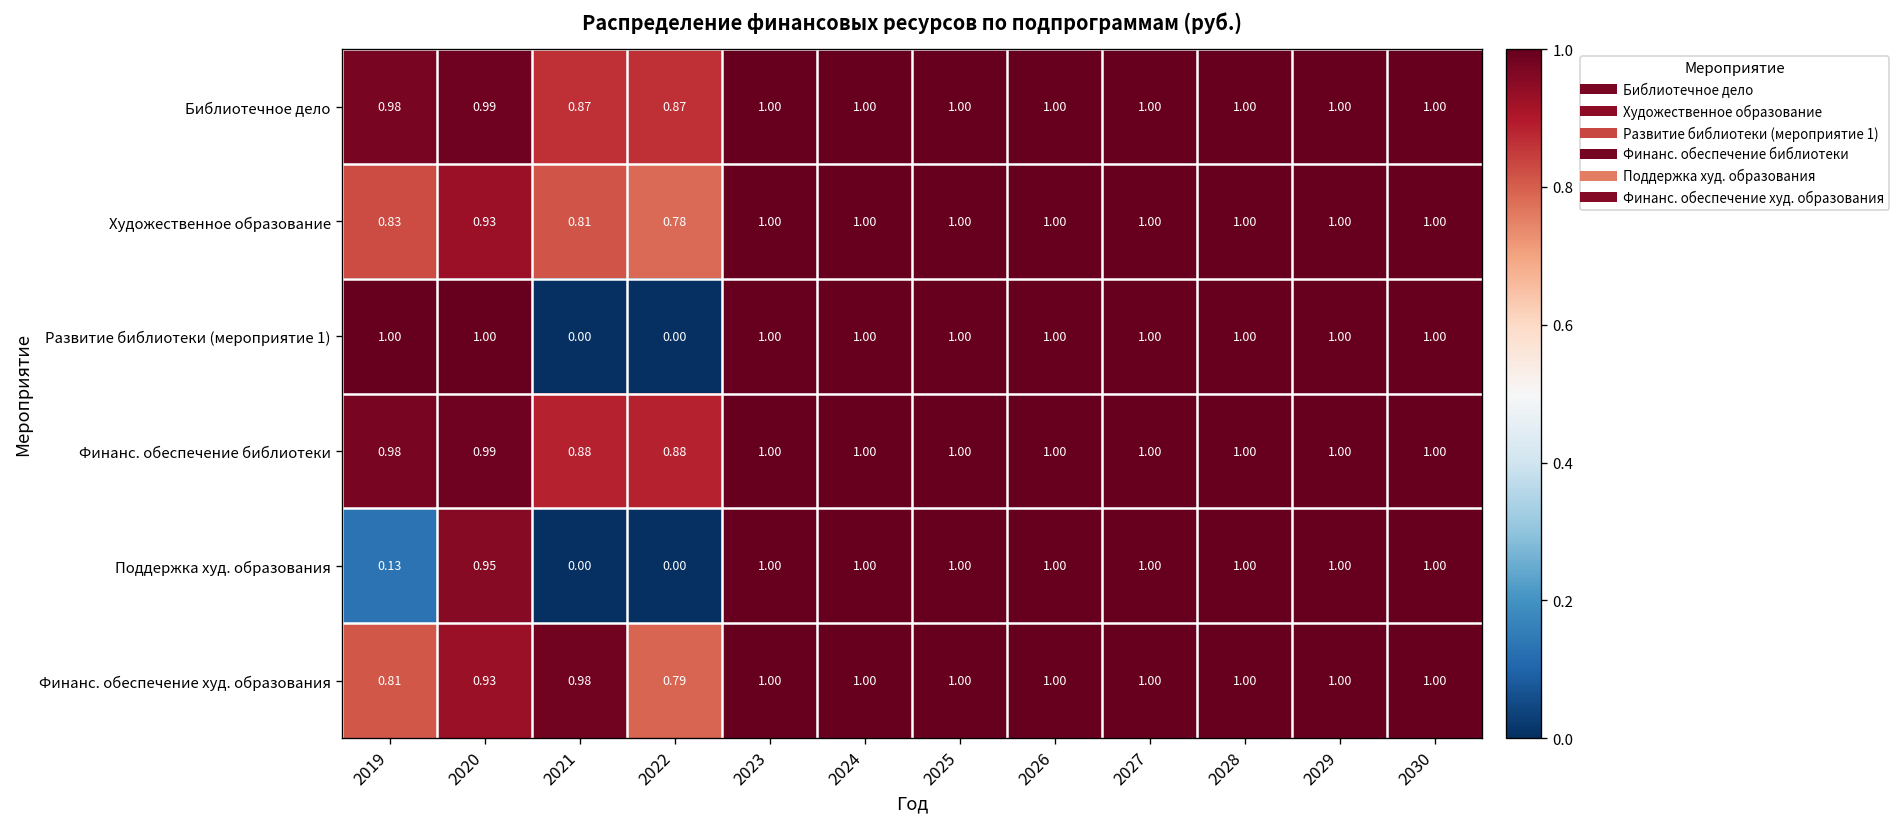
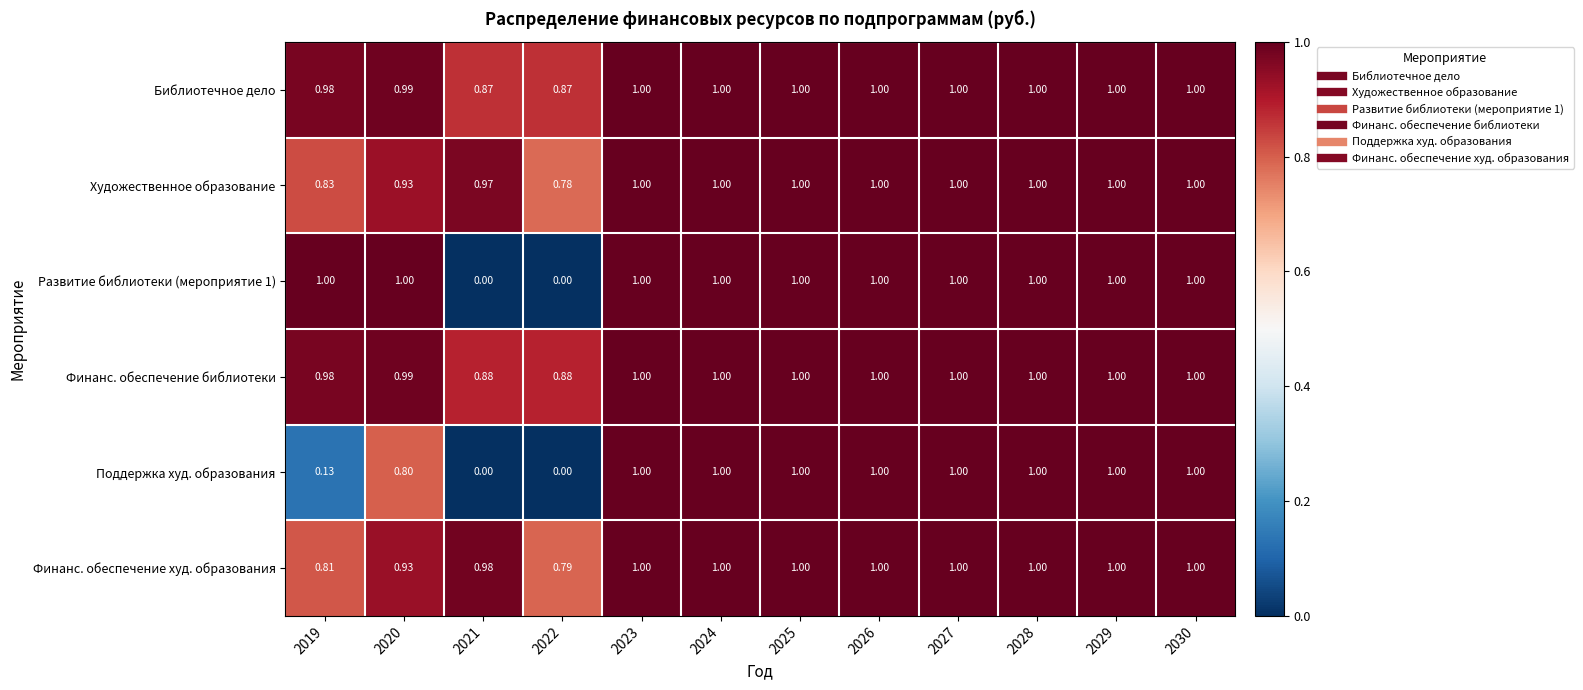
  {
    "Библиотечное дело": {
      "2019": 0.98,
      "2020": 0.99,
      "2021": 0.87,
      "2022": 0.87,
      "2023": 1.00,
      "2024": 1.00,
      "2025": 1.00,
      "2026": 1.00,
      "2027": 1.00,
      "2028": 1.00,
      "2029": 1.00,
      "2030": 1.00
    },
    "Художественное образование": {
      "2019": 0.83,
      "2020": 0.93,
-     "2021": 0.81,
+     "2021": 0.97,
      "2022": 0.78,
      "2023": 1.00,
      "2024": 1.00,
      "2025": 1.00,
      "2026": 1.00,
      "2027": 1.00,
      "2028": 1.00,
      "2029": 1.00,
      "2030": 1.00
    },
    "Развитие библиотеки (мероприятие 1)": {
      "2019": 1.00,
      "2020": 1.00,
      "2021": 0.00,
      "2022": 0.00,
      "2023": 1.00,
      "2024": 1.00,
      "2025": 1.00,
      "2026": 1.00,
      "2027": 1.00,
      "2028": 1.00,
      "2029": 1.00,
      "2030": 1.00
    },
    "Финанс. обеспечение библиотеки": {
      "2019": 0.98,
      "2020": 0.99,
      "2021": 0.88,
      "2022": 0.88,
      "2023": 1.00,
      "2024": 1.00,
      "2025": 1.00,
      "2026": 1.00,
      "2027": 1.00,
      "2028": 1.00,
      "2029": 1.00,
      "2030": 1.00
    },
    "Поддержка худ. образования": {
      "2019": 0.13,
-     "2020": 0.95,
+     "2020": 0.80,
      "2021": 0.00,
      "2022": 0.00,
      "2023": 1.00,
      "2024": 1.00,
      "2025": 1.00,
      "2026": 1.00,
      "2027": 1.00,
      "2028": 1.00,
      "2029": 1.00,
      "2030": 1.00
    },
    "Финанс. обеспечение худ. образования": {
      "2019": 0.81,
      "2020": 0.93,
      "2021": 0.98,
      "2022": 0.79,
      "2023": 1.00,
      "2024": 1.00,
      "2025": 1.00,
      "2026": 1.00,
      "2027": 1.00,
      "2028": 1.00,
      "2029": 1.00,
      "2030": 1.00
    }
  }
